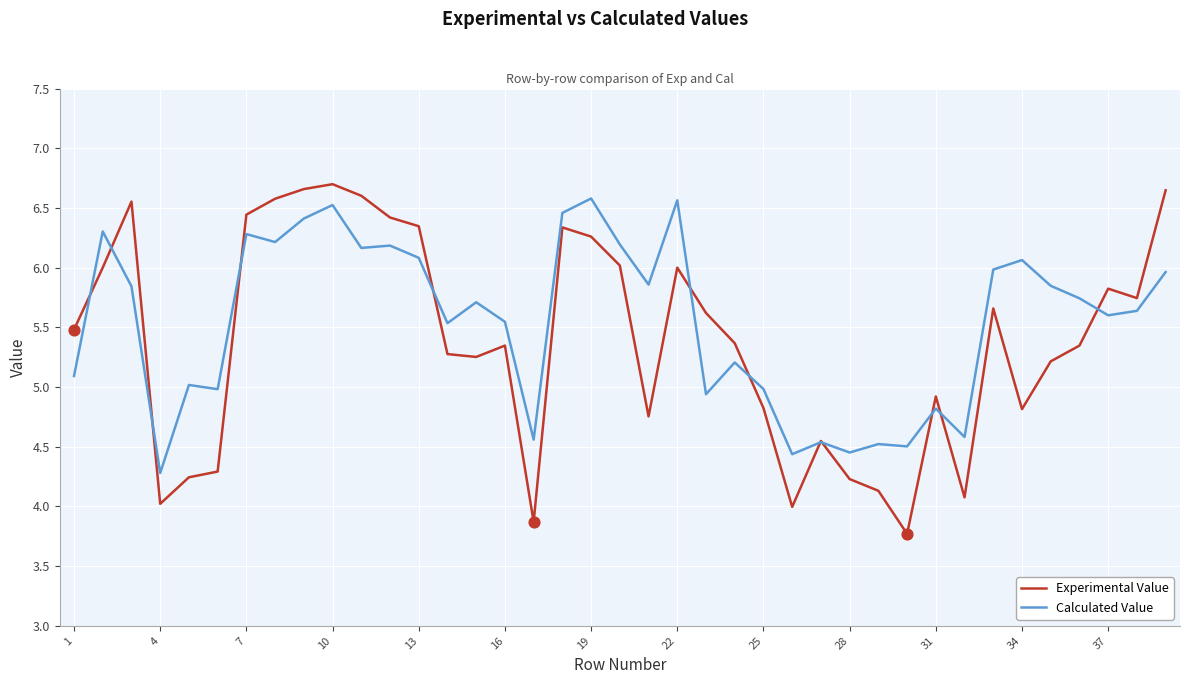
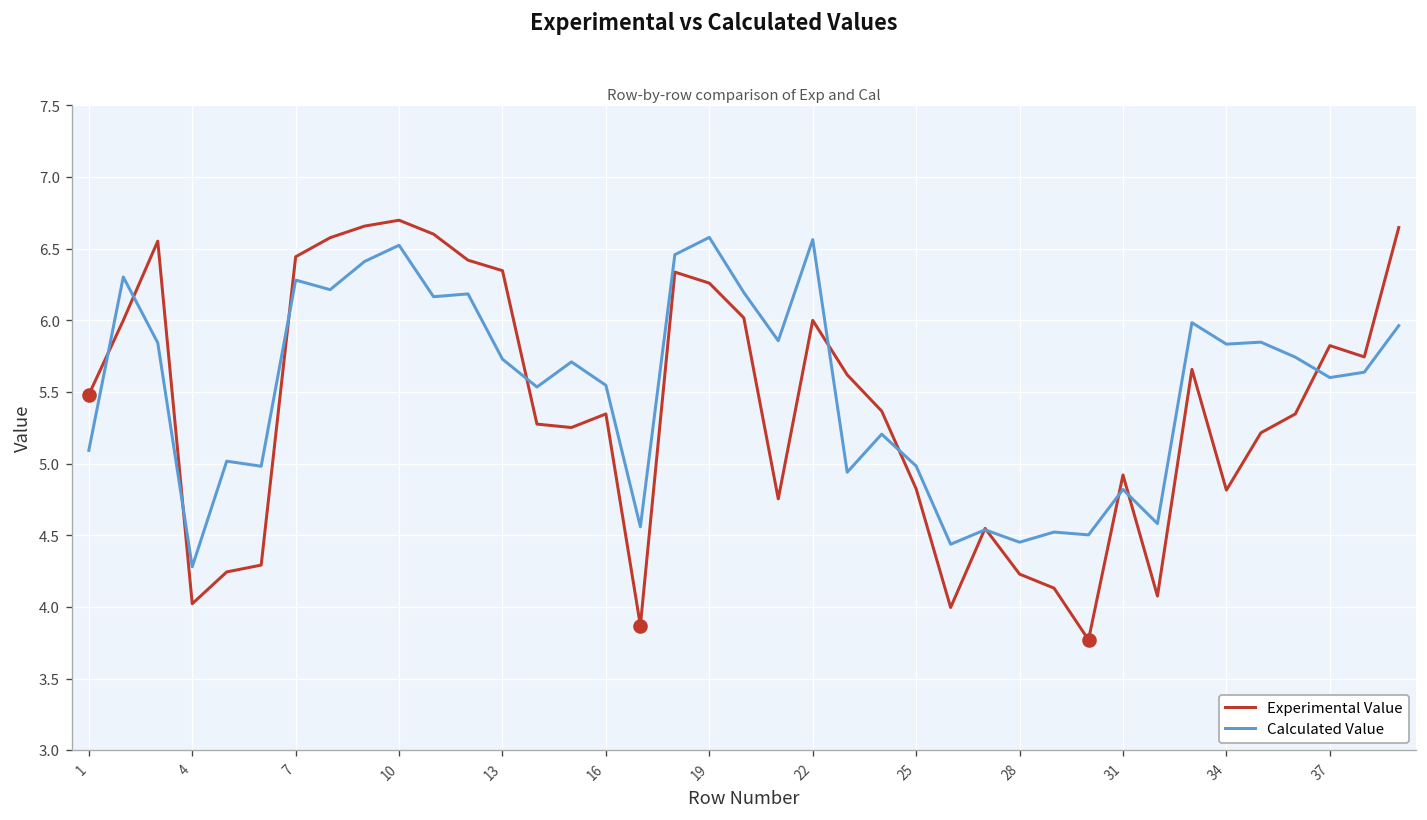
  {
    "Calculated Value": {
      "1": 5.09,
      "4": 4.28,
      "7": 6.28,
      "10": 6.52,
-     "13": 6.08,
+     "13": 5.73,
      "16": 5.55,
      "19": 6.58,
      "22": 6.56,
      "25": 4.98,
      "28": 4.45,
      "31": 4.82,
-     "34": 6.06,
+     "34": 5.83,
      "37": 5.60
    }
  }
